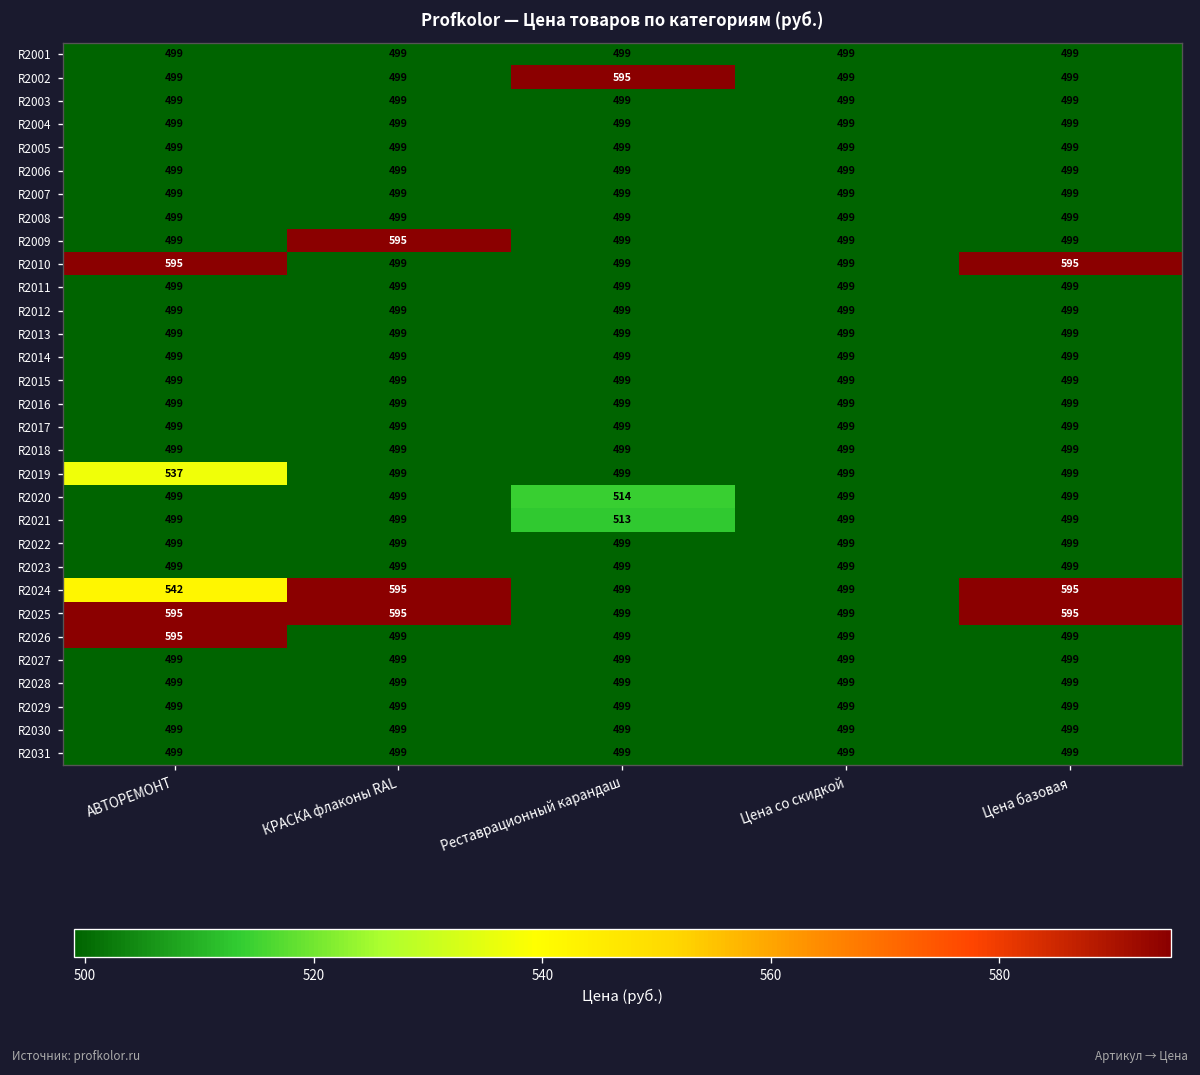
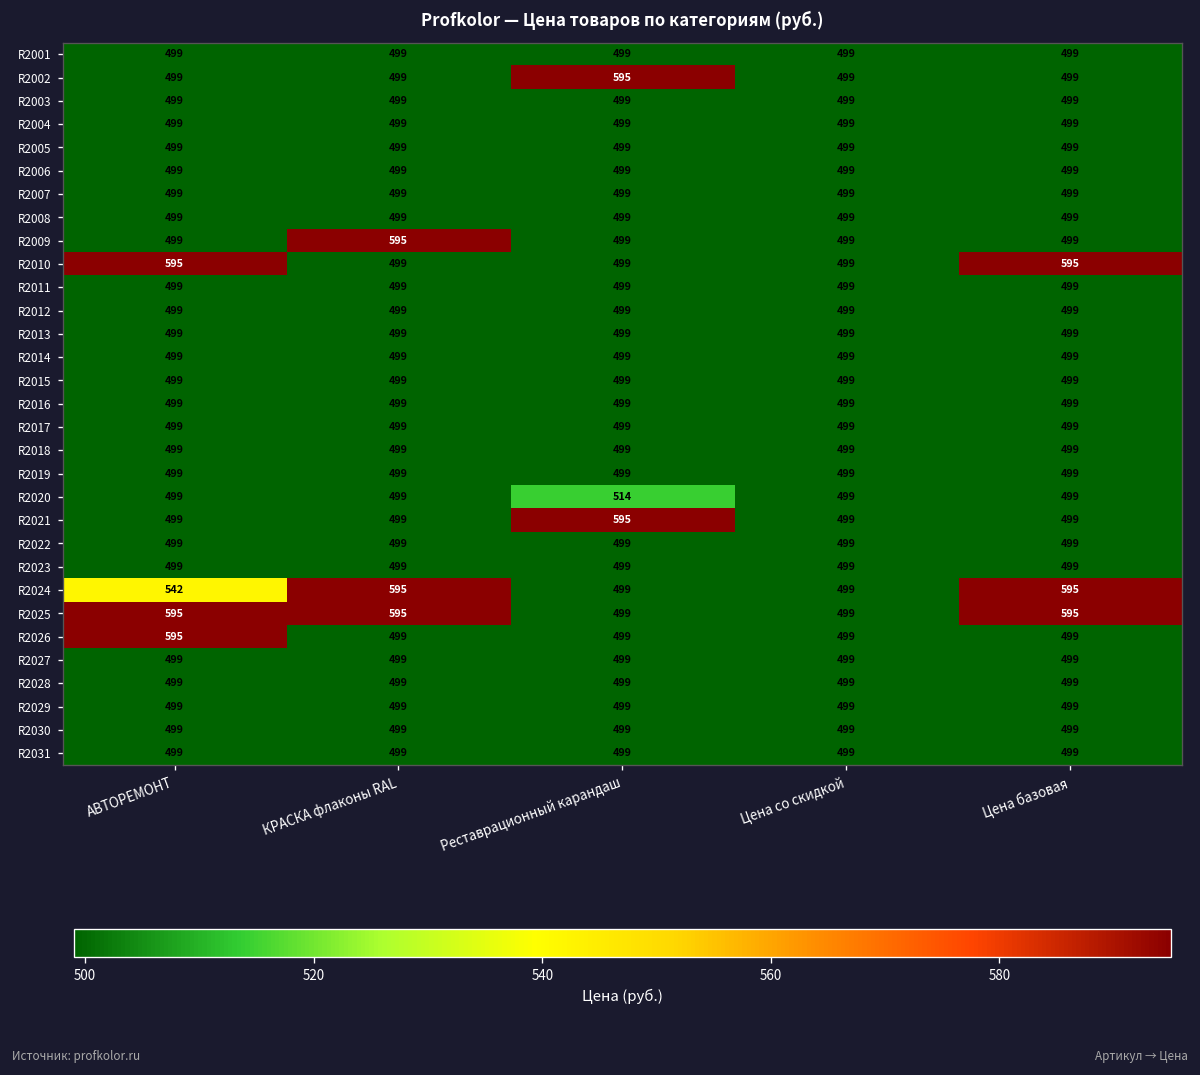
  {
    "R2001": {
      "АВТОРЕМОНТ": 499,
      "КРАСКА флаконы RAL": 499,
      "Реставрационный карандаш": 499,
      "Цена со скидкой": 499,
      "Цена базовая": 499
    },
    "R2002": {
      "АВТОРЕМОНТ": 499,
      "КРАСКА флаконы RAL": 499,
      "Реставрационный карандаш": 595,
      "Цена со скидкой": 499,
      "Цена базовая": 499
    },
    "R2003": {
      "АВТОРЕМОНТ": 499,
      "КРАСКА флаконы RAL": 499,
      "Реставрационный карандаш": 499,
      "Цена со скидкой": 499,
      "Цена базовая": 499
    },
    "R2004": {
      "АВТОРЕМОНТ": 499,
      "КРАСКА флаконы RAL": 499,
      "Реставрационный карандаш": 499,
      "Цена со скидкой": 499,
      "Цена базовая": 499
    },
    "R2005": {
      "АВТОРЕМОНТ": 499,
      "КРАСКА флаконы RAL": 499,
      "Реставрационный карандаш": 499,
      "Цена со скидкой": 499,
      "Цена базовая": 499
    },
    "R2006": {
      "АВТОРЕМОНТ": 499,
      "КРАСКА флаконы RAL": 499,
      "Реставрационный карандаш": 499,
      "Цена со скидкой": 499,
      "Цена базовая": 499
    },
    "R2007": {
      "АВТОРЕМОНТ": 499,
      "КРАСКА флаконы RAL": 499,
      "Реставрационный карандаш": 499,
      "Цена со скидкой": 499,
      "Цена базовая": 499
    },
    "R2008": {
      "АВТОРЕМОНТ": 499,
      "КРАСКА флаконы RAL": 499,
      "Реставрационный карандаш": 499,
      "Цена со скидкой": 499,
      "Цена базовая": 499
    },
    "R2009": {
      "АВТОРЕМОНТ": 499,
      "КРАСКА флаконы RAL": 595,
      "Реставрационный карандаш": 499,
      "Цена со скидкой": 499,
      "Цена базовая": 499
    },
    "R2010": {
      "АВТОРЕМОНТ": 595,
      "КРАСКА флаконы RAL": 499,
      "Реставрационный карандаш": 499,
      "Цена со скидкой": 499,
      "Цена базовая": 595
    },
    "R2011": {
      "АВТОРЕМОНТ": 499,
      "КРАСКА флаконы RAL": 499,
      "Реставрационный карандаш": 499,
      "Цена со скидкой": 499,
      "Цена базовая": 499
    },
    "R2012": {
      "АВТОРЕМОНТ": 499,
      "КРАСКА флаконы RAL": 499,
      "Реставрационный карандаш": 499,
      "Цена со скидкой": 499,
      "Цена базовая": 499
    },
    "R2013": {
      "АВТОРЕМОНТ": 499,
      "КРАСКА флаконы RAL": 499,
      "Реставрационный карандаш": 499,
      "Цена со скидкой": 499,
      "Цена базовая": 499
    },
    "R2014": {
      "АВТОРЕМОНТ": 499,
      "КРАСКА флаконы RAL": 499,
      "Реставрационный карандаш": 499,
      "Цена со скидкой": 499,
      "Цена базовая": 499
    },
    "R2015": {
      "АВТОРЕМОНТ": 499,
      "КРАСКА флаконы RAL": 499,
      "Реставрационный карандаш": 499,
      "Цена со скидкой": 499,
      "Цена базовая": 499
    },
    "R2016": {
      "АВТОРЕМОНТ": 499,
      "КРАСКА флаконы RAL": 499,
      "Реставрационный карандаш": 499,
      "Цена со скидкой": 499,
      "Цена базовая": 499
    },
    "R2017": {
      "АВТОРЕМОНТ": 499,
      "КРАСКА флаконы RAL": 499,
      "Реставрационный карандаш": 499,
      "Цена со скидкой": 499,
      "Цена базовая": 499
    },
    "R2018": {
      "АВТОРЕМОНТ": 499,
      "КРАСКА флаконы RAL": 499,
      "Реставрационный карандаш": 499,
      "Цена со скидкой": 499,
      "Цена базовая": 499
    },
    "R2019": {
-     "АВТОРЕМОНТ": 537,
+     "АВТОРЕМОНТ": 499,
      "КРАСКА флаконы RAL": 499,
      "Реставрационный карандаш": 499,
      "Цена со скидкой": 499,
      "Цена базовая": 499
    },
    "R2020": {
      "АВТОРЕМОНТ": 499,
      "КРАСКА флаконы RAL": 499,
      "Реставрационный карандаш": 514,
      "Цена со скидкой": 499,
      "Цена базовая": 499
    },
    "R2021": {
      "АВТОРЕМОНТ": 499,
      "КРАСКА флаконы RAL": 499,
-     "Реставрационный карандаш": 513,
+     "Реставрационный карандаш": 595,
      "Цена со скидкой": 499,
      "Цена базовая": 499
    },
    "R2022": {
      "АВТОРЕМОНТ": 499,
      "КРАСКА флаконы RAL": 499,
      "Реставрационный карандаш": 499,
      "Цена со скидкой": 499,
      "Цена базовая": 499
    },
    "R2023": {
      "АВТОРЕМОНТ": 499,
      "КРАСКА флаконы RAL": 499,
      "Реставрационный карандаш": 499,
      "Цена со скидкой": 499,
      "Цена базовая": 499
    },
    "R2024": {
      "АВТОРЕМОНТ": 542,
      "КРАСКА флаконы RAL": 595,
      "Реставрационный карандаш": 499,
      "Цена со скидкой": 499,
      "Цена базовая": 595
    },
    "R2025": {
      "АВТОРЕМОНТ": 595,
      "КРАСКА флаконы RAL": 595,
      "Реставрационный карандаш": 499,
      "Цена со скидкой": 499,
      "Цена базовая": 595
    },
    "R2026": {
      "АВТОРЕМОНТ": 595,
      "КРАСКА флаконы RAL": 499,
      "Реставрационный карандаш": 499,
      "Цена со скидкой": 499,
      "Цена базовая": 499
    },
    "R2027": {
      "АВТОРЕМОНТ": 499,
      "КРАСКА флаконы RAL": 499,
      "Реставрационный карандаш": 499,
      "Цена со скидкой": 499,
      "Цена базовая": 499
    },
    "R2028": {
      "АВТОРЕМОНТ": 499,
      "КРАСКА флаконы RAL": 499,
      "Реставрационный карандаш": 499,
      "Цена со скидкой": 499,
      "Цена базовая": 499
    },
    "R2029": {
      "АВТОРЕМОНТ": 499,
      "КРАСКА флаконы RAL": 499,
      "Реставрационный карандаш": 499,
      "Цена со скидкой": 499,
      "Цена базовая": 499
    },
    "R2030": {
      "АВТОРЕМОНТ": 499,
      "КРАСКА флаконы RAL": 499,
      "Реставрационный карандаш": 499,
      "Цена со скидкой": 499,
      "Цена базовая": 499
    },
    "R2031": {
      "АВТОРЕМОНТ": 499,
      "КРАСКА флаконы RAL": 499,
      "Реставрационный карандаш": 499,
      "Цена со скидкой": 499,
      "Цена базовая": 499
    }
  }
